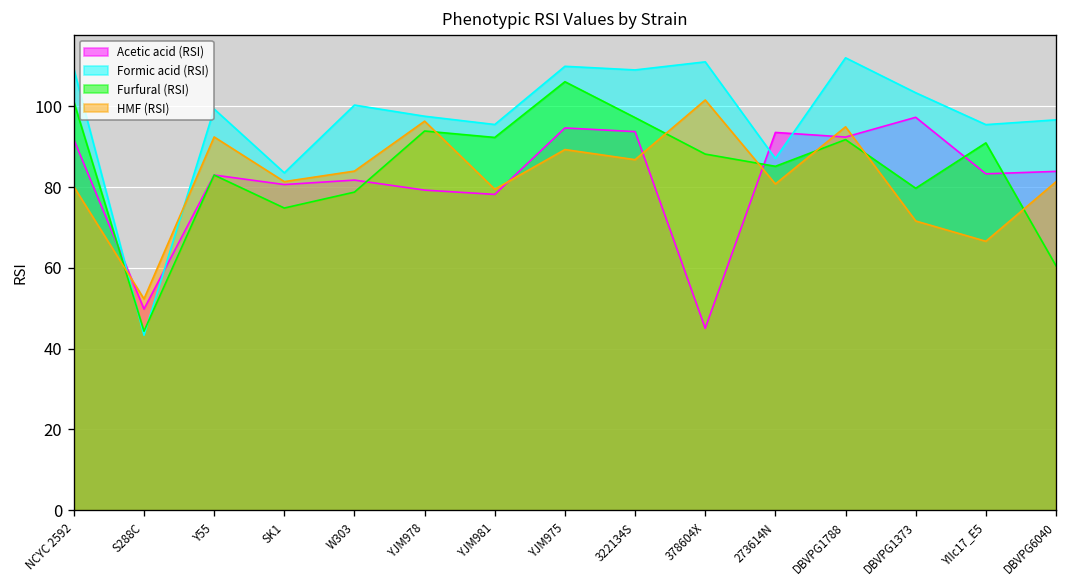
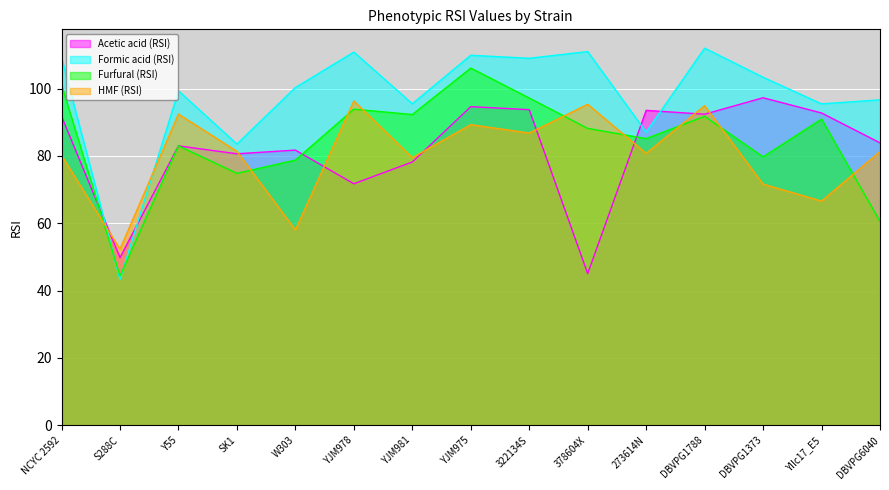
  {
    "Acetic acid (RSI)": {
      "NCYC 2592": 92,
      "S288C": 50,
      "W303": 82,
-     "YJM978": 79,
+     "YJM978": 72,
      "YJM981": 78,
      "YJM975": 95,
      "322134S": 94,
      "378604X": 45,
      "273614N": 94,
      "DBVPG1373": 97,
-     "YIIc17_E5": 83,
+     "YIIc17_E5": 93,
      "DBVPG6040": 84
    },
    "Formic acid (RSI)": {
      "NCYC 2592": 109,
      "S288C": 43,
      "Y55": 99,
      "SK1": 84,
      "W303": 100,
-     "YJM978": 98,
+     "YJM978": 111,
      "YJM981": 96,
      "YJM975": 110,
      "322134S": 109,
      "378604X": 111,
      "273614N": 87,
      "DBVPG1788": 112,
      "DBVPG1373": 103,
      "YIIc17_E5": 95,
      "DBVPG6040": 97
    },
    "Furfural (RSI)": {
      "NCYC 2592": 101,
      "S288C": 44,
      "SK1": 75,
      "W303": 79,
      "YJM978": 94,
      "YJM981": 92,
      "YJM975": 106,
      "322134S": 97,
      "378604X": 88,
      "273614N": 85,
      "DBVPG1373": 80,
      "YIIc17_E5": 91,
      "DBVPG6040": 61
    },
    "HMF (RSI)": {
      "NCYC 2592": 80,
      "S288C": 52,
      "Y55": 92,
-     "W303": 84,
+     "W303": 58,
      "YJM978": 96,
      "YJM981": 79,
      "YJM975": 89,
      "322134S": 87,
-     "378604X": 102,
+     "378604X": 95,
      "273614N": 81,
      "DBVPG1788": 95,
      "DBVPG1373": 72,
      "YIIc17_E5": 67,
      "DBVPG6040": 81
    }
  }
